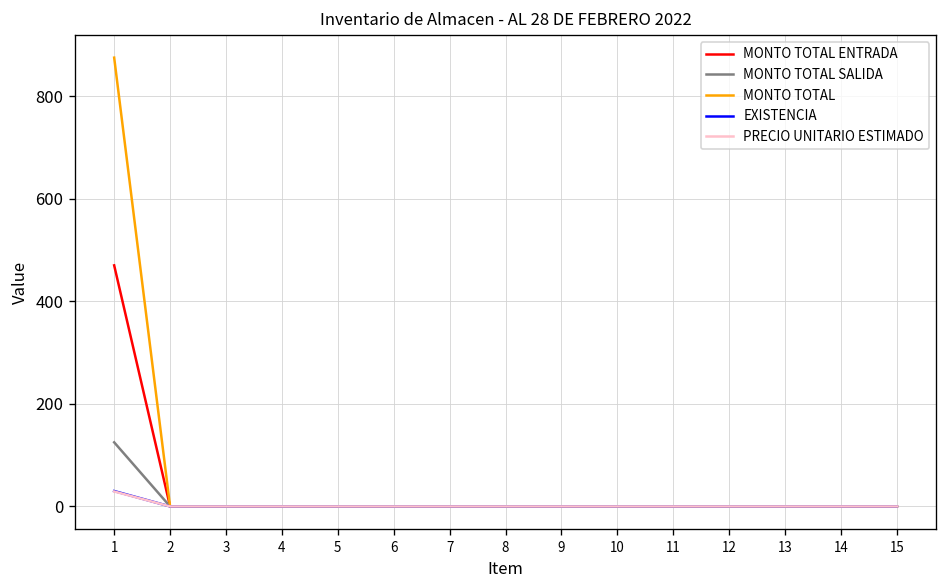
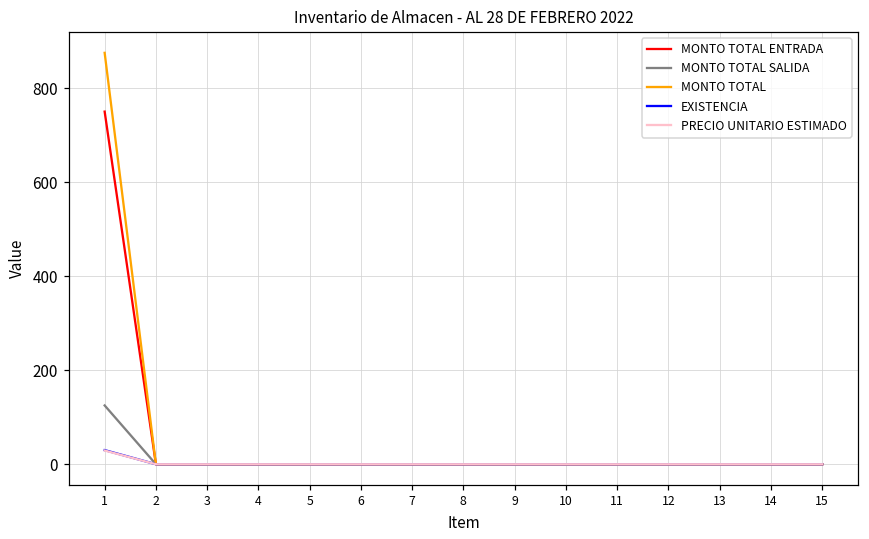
  {
    "MONTO TOTAL ENTRADA": {
-     "1": 470
+     "1": 750
    },
    "MONTO TOTAL SALIDA": {
      "1": 130
    },
    "MONTO TOTAL": {
      "1": 880
    }
  }
